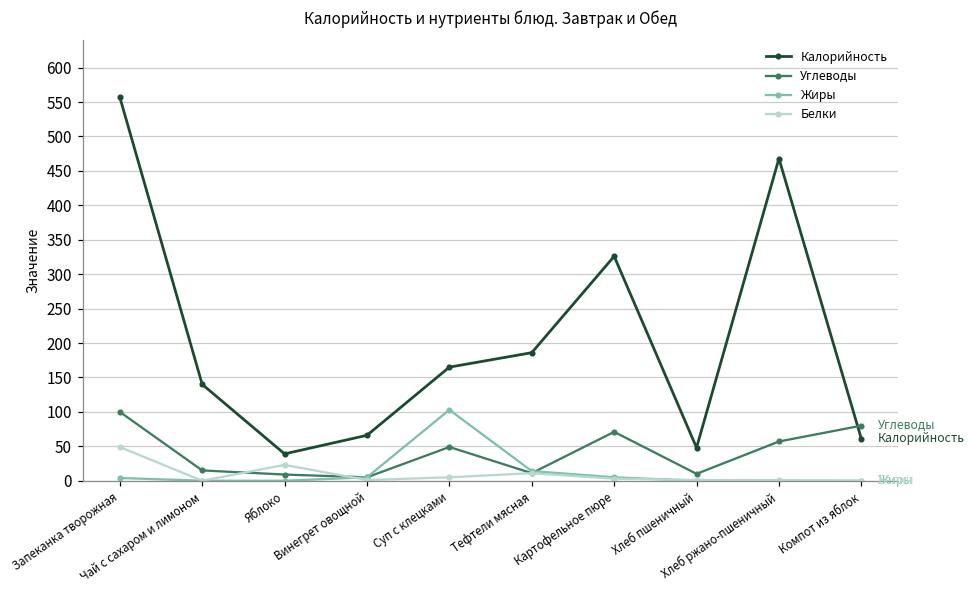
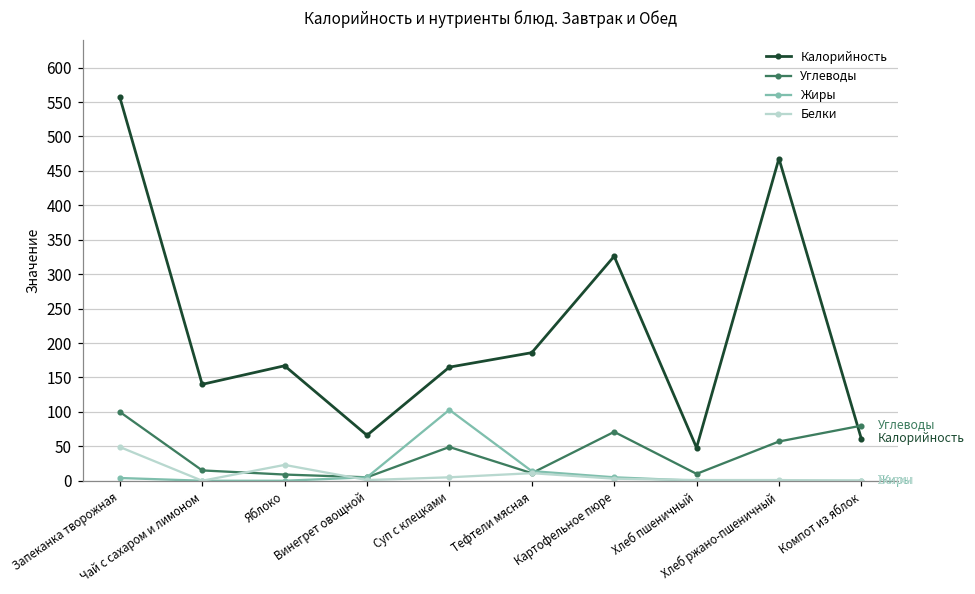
  {
    "Калорийность": {
      "Запеканка творожная": 560,
      "Чай с сахаром и лимоном": 140,
-     "Яблоко": 40,
+     "Яблоко": 170,
      "Винегрет овощной": 70,
      "Суп с клецками": 170,
      "Тефтели мясная": 190,
      "Картофельное пюре": 330,
      "Хлеб пшеничный": 50,
      "Хлеб ржано-пшеничный": 470,
      "Компот из яблок": 60
    },
    "Углеводы": {
      "Запеканка творожная": 100,
      "Чай с сахаром и лимоном": 20,
      "Яблоко": 10,
      "Суп с клецками": 50,
      "Картофельное пюре": 70,
      "Хлеб пшеничный": 10,
      "Хлеб ржано-пшеничный": 60,
      "Компот из яблок": 80
    },
    "Жиры": {
      "Запеканка творожная": 0,
      "Яблоко": 0,
      "Суп с клецками": 100
    },
    "Белки": {
      "Запеканка творожная": 50,
      "Яблоко": 20,
      "Суп с клецками": 10
    }
  }
